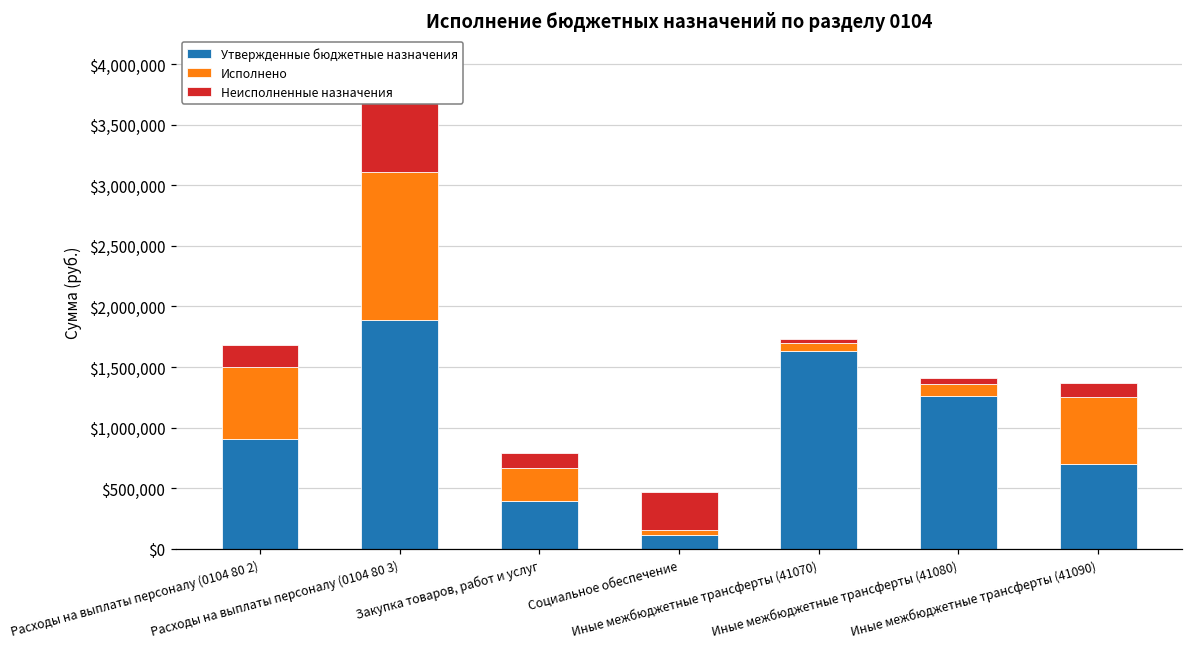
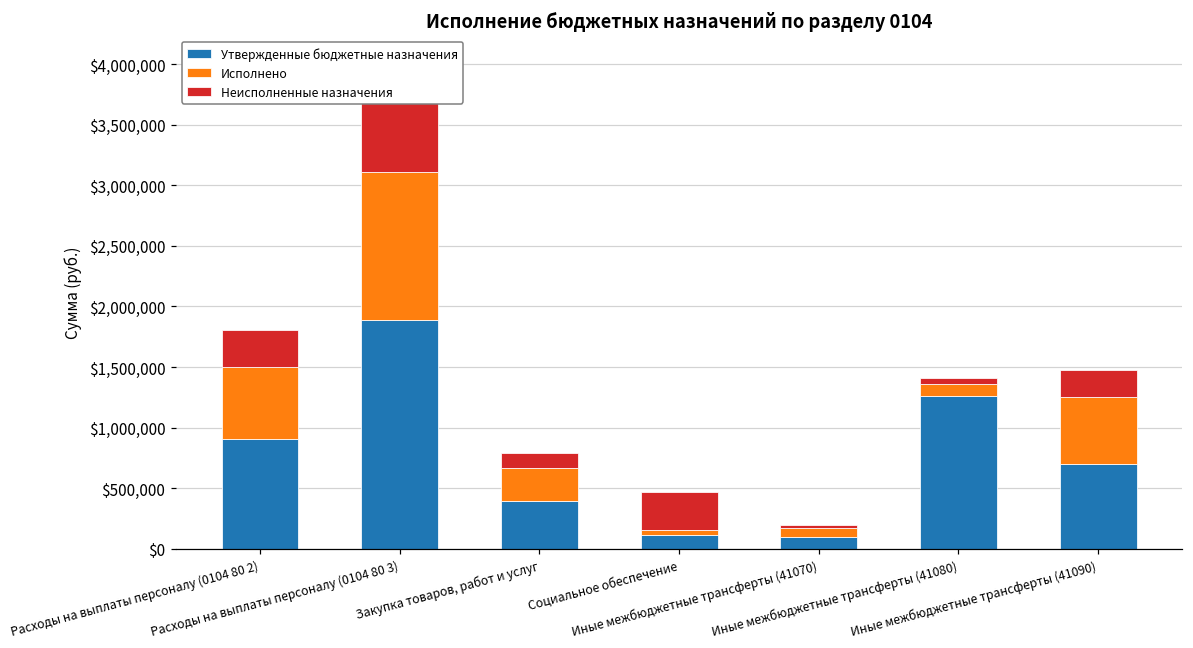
  {
    "Утвержденные бюджетные назначения": {
      "Расходы на выплаты персоналу (0104 80 2)": "$900,000",
      "Расходы на выплаты персоналу (0104 80 3)": "$1,890,000",
      "Закупка товаров, работ и услуг": "$390,000",
      "Социальное обеспечение": "$110,000",
-     "Иные межбюджетные трансферты (41070)": "$1,630,000",
+     "Иные межбюджетные трансферты (41070)": "$100,000",
      "Иные межбюджетные трансферты (41080)": "$1,260,000",
      "Иные межбюджетные трансферты (41090)": "$700,000"
    },
    "Исполнено": {
      "Расходы на выплаты персоналу (0104 80 2)": "$600,000",
      "Расходы на выплаты персоналу (0104 80 3)": "$1,220,000",
      "Закупка товаров, работ и услуг": "$270,000",
      "Социальное обеспечение": "$40,000",
      "Иные межбюджетные трансферты (41070)": "$70,000",
      "Иные межбюджетные трансферты (41080)": "$100,000",
      "Иные межбюджетные трансферты (41090)": "$560,000"
    },
    "Неисполненные назначения": {
-     "Расходы на выплаты персоналу (0104 80 2)": "$180,000",
+     "Расходы на выплаты персоналу (0104 80 2)": "$310,000",
      "Закупка товаров, работ и услуг": "$120,000",
      "Социальное обеспечение": "$320,000",
      "Иные межбюджетные трансферты (41070)": "$30,000",
      "Иные межбюджетные трансферты (41080)": "$50,000",
-     "Иные межбюджетные трансферты (41090)": "$110,000"
+     "Иные межбюджетные трансферты (41090)": "$220,000"
    }
  }
